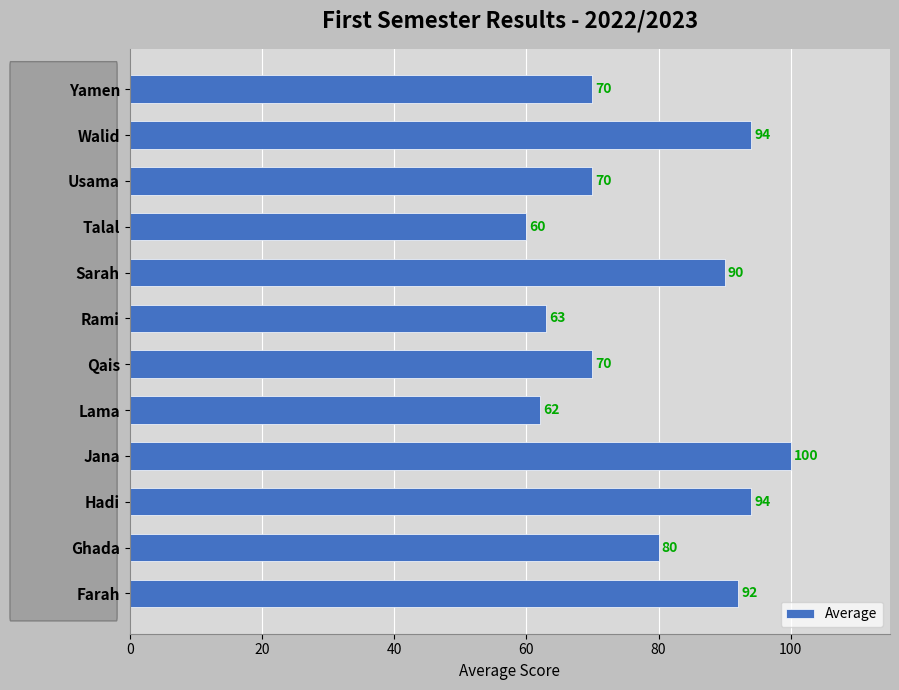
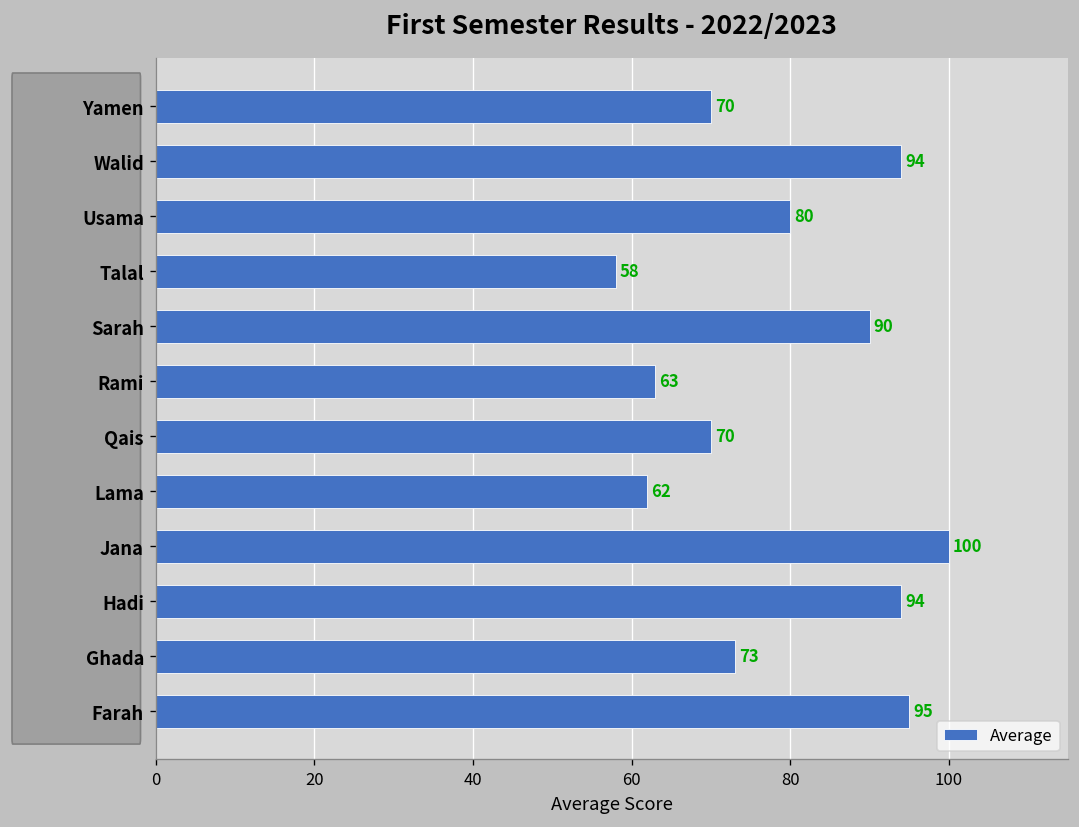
  {
    "Yamen": 70,
    "Walid": 94,
-   "Usama": 70,
-   "Talal": 60,
+   "Usama": 80,
+   "Talal": 58,
    "Sarah": 90,
    "Rami": 63,
    "Qais": 70,
    "Lama": 62,
    "Jana": 100,
    "Hadi": 94,
-   "Ghada": 80,
-   "Farah": 92
+   "Ghada": 73,
+   "Farah": 95
  }
